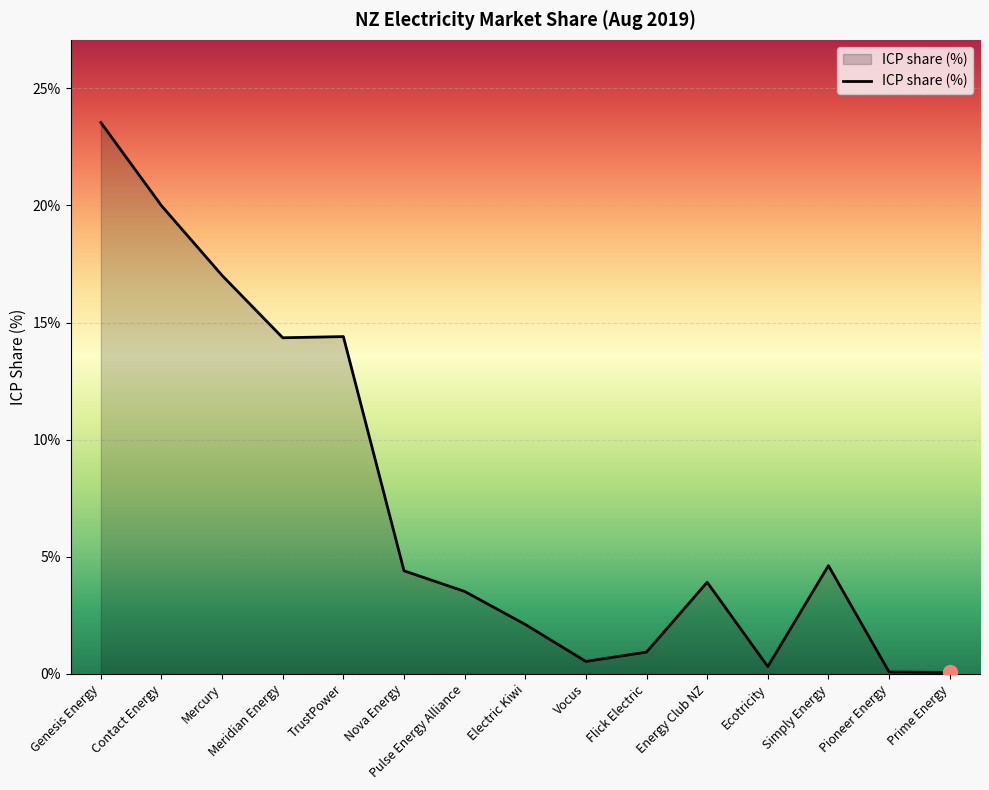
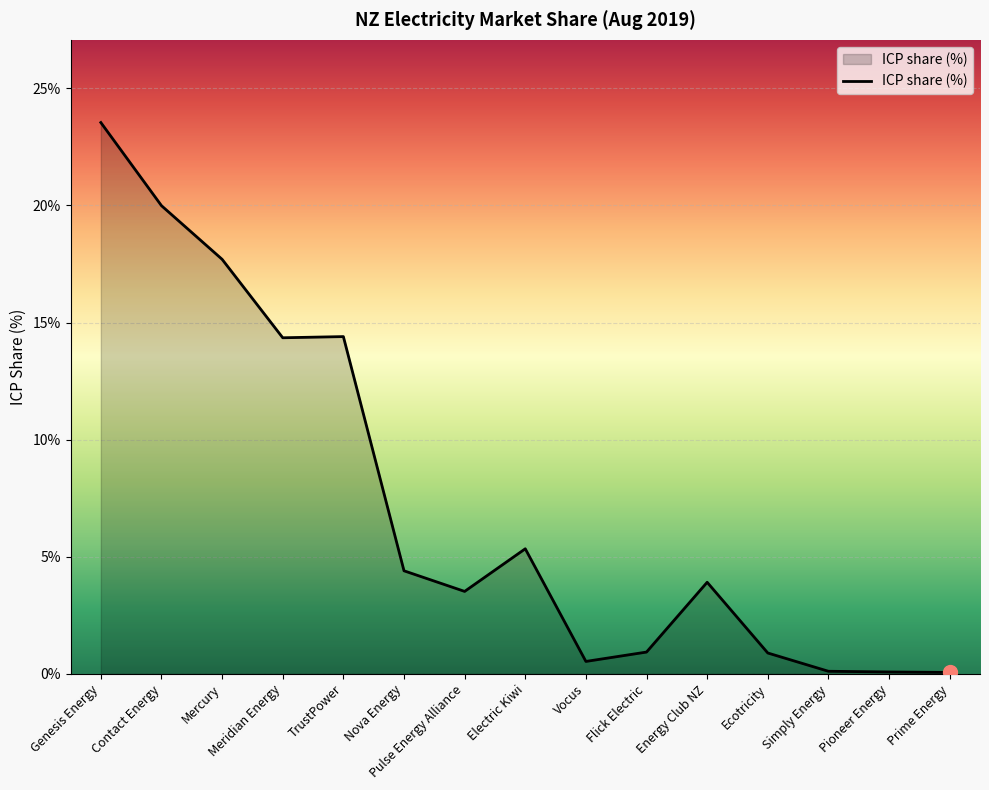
  {
    "ICP share (%)": {
      "Genesis Energy": "23.5%",
      "Contact Energy": "20.0%",
-     "Mercury": "17.0%",
+     "Mercury": "17.7%",
      "Meridian Energy": "14.4%",
      "TrustPower": "14.4%",
      "Nova Energy": "4.4%",
      "Pulse Energy Alliance": "3.5%",
-     "Electric Kiwi": "2.1%",
+     "Electric Kiwi": "5.3%",
      "Vocus": "0.5%",
      "Flick Electric": "0.9%",
      "Energy Club NZ": "3.9%",
-     "Ecotricity": "0.3%",
-     "Simply Energy": "4.6%",
+     "Ecotricity": "0.9%",
+     "Simply Energy": "0.1%",
      "Pioneer Energy": "0.1%"
    }
  }
